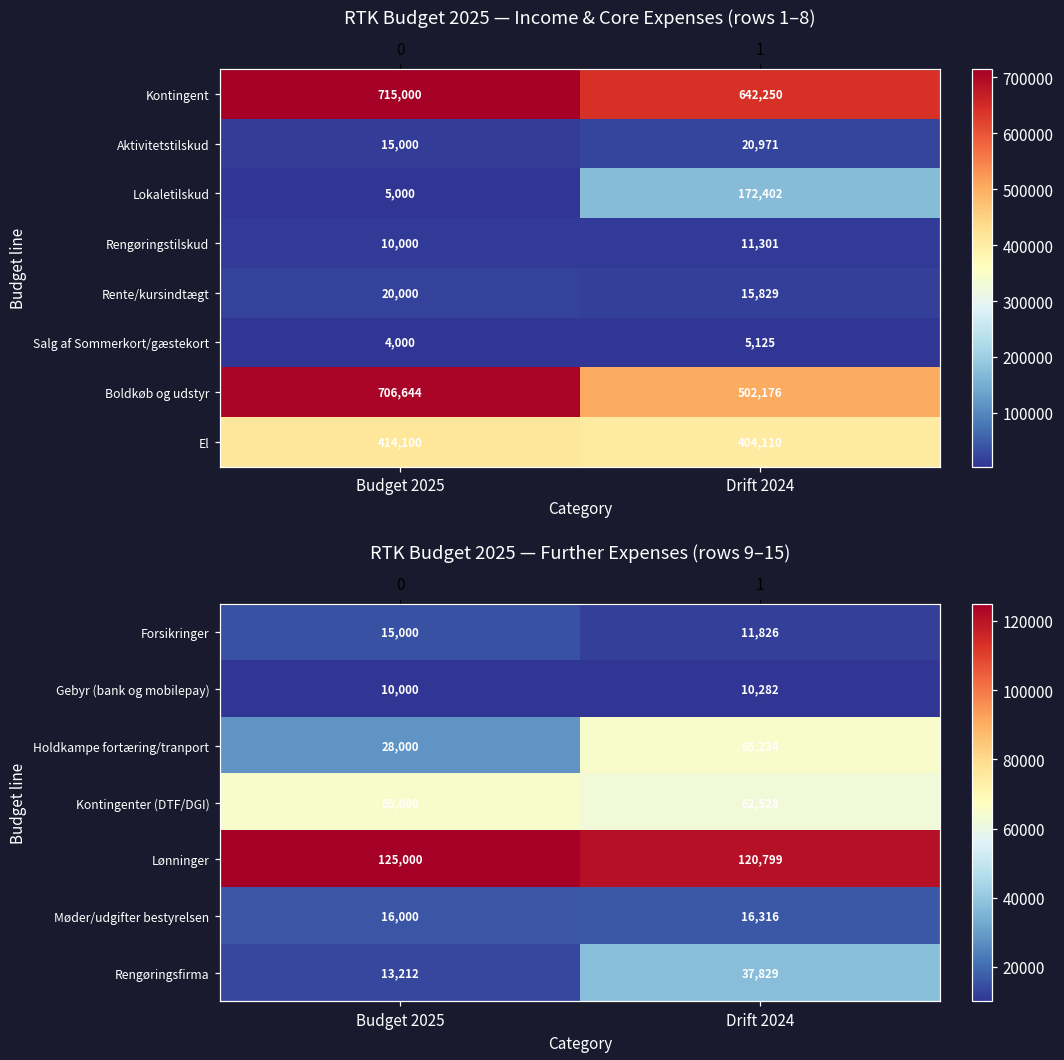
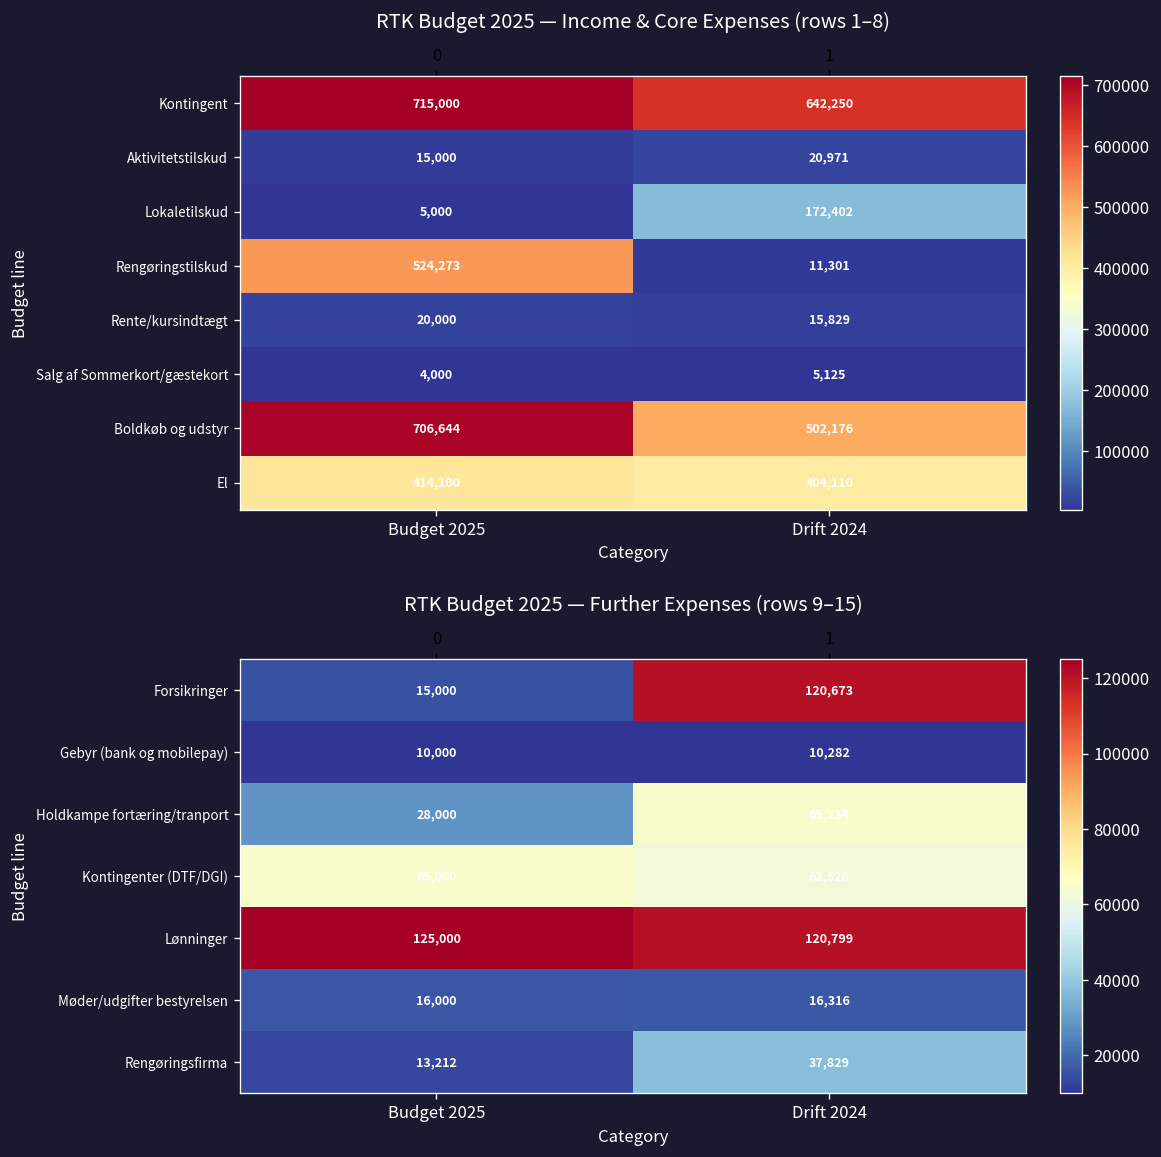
  {
    "RTK Budget 2025 — Income & Core Expenses (rows 1–8)": {
      "Kontingent": {
        "Budget 2025": "715,000",
        "Drift 2024": "642,250"
      },
      "Aktivitetstilskud": {
        "Budget 2025": "15,000",
        "Drift 2024": "20,971"
      },
      "Lokaletilskud": {
        "Budget 2025": "5,000",
        "Drift 2024": "172,402"
      },
      "Rengøringstilskud": {
-       "Budget 2025": "10,000",
+       "Budget 2025": "524,273",
        "Drift 2024": "11,301"
      },
      "Rente/kursindtægt": {
        "Budget 2025": "20,000",
        "Drift 2024": "15,829"
      },
      "Salg af Sommerkort/gæstekort": {
        "Budget 2025": "4,000",
        "Drift 2024": "5,125"
      },
      "Boldkøb og udstyr": {
        "Budget 2025": "706,644",
        "Drift 2024": "502,176"
      },
      "El": {
        "Budget 2025": "414,100",
        "Drift 2024": "404,110"
      }
    },
    "RTK Budget 2025 — Further Expenses (rows 9–15)": {
      "Forsikringer": {
        "Budget 2025": "15,000",
-       "Drift 2024": "11,826"
+       "Drift 2024": "120,673"
      },
      "Gebyr (bank og mobilepay)": {
        "Budget 2025": "10,000",
        "Drift 2024": "10,282"
      },
      "Holdkampe fortæring/tranport": {
        "Budget 2025": "28,000",
        "Drift 2024": "65,234"
      },
      "Kontingenter (DTF/DGI)": {
        "Budget 2025": "65,000"
      },
      "Lønninger": {
        "Budget 2025": "125,000",
        "Drift 2024": "120,799"
      },
      "Møder/udgifter bestyrelsen": {
        "Budget 2025": "16,000",
        "Drift 2024": "16,316"
      },
      "Rengøringsfirma": {
        "Budget 2025": "13,212",
        "Drift 2024": "37,829"
      }
    }
  }
